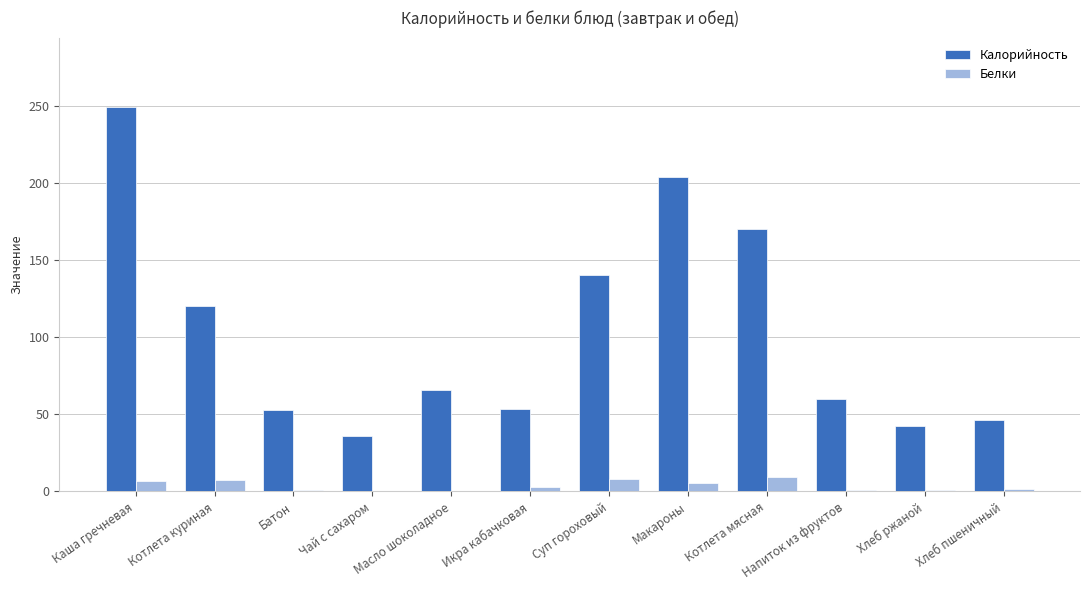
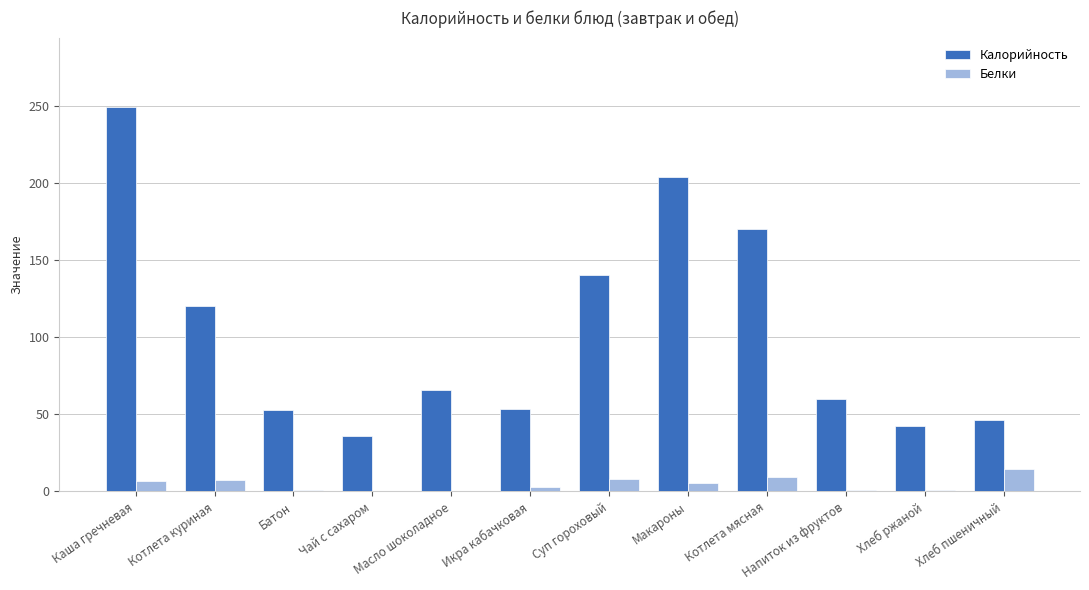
  {
    "Калорийность": {
      "Каша гречневая": 249,
      "Котлета куриная": 121,
      "Батон": 53,
      "Чай с сахаром": 36,
      "Масло шоколадное": 66,
      "Икра кабачковая": 53,
      "Суп гороховый": 140,
      "Макароны": 204,
      "Котлета мясная": 170,
      "Напиток из фруктов": 60,
      "Хлеб ржаной": 42,
      "Хлеб пшеничный": 46
    },
    "Белки": {
      "Каша гречневая": 7,
      "Котлета куриная": 8,
      "Икра кабачковая": 3,
      "Суп гороховый": 8,
      "Макароны": 5,
      "Котлета мясная": 9,
-     "Хлеб пшеничный": 2
+     "Хлеб пшеничный": 14
    }
  }
